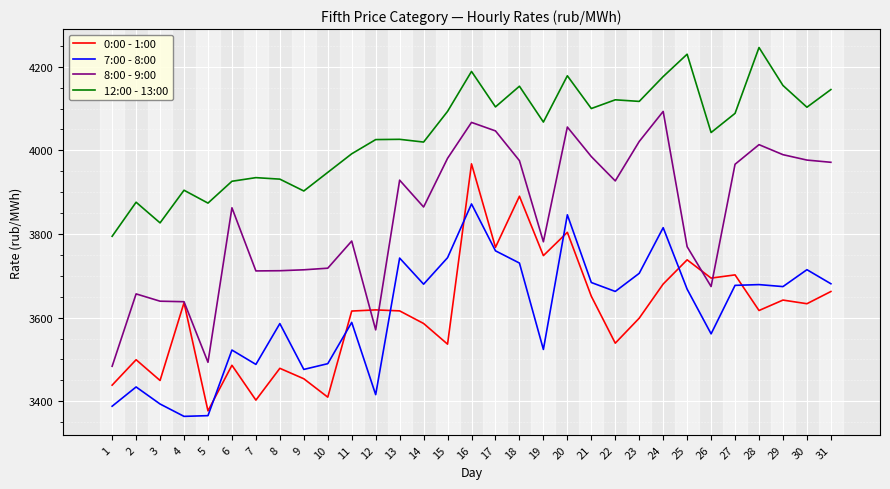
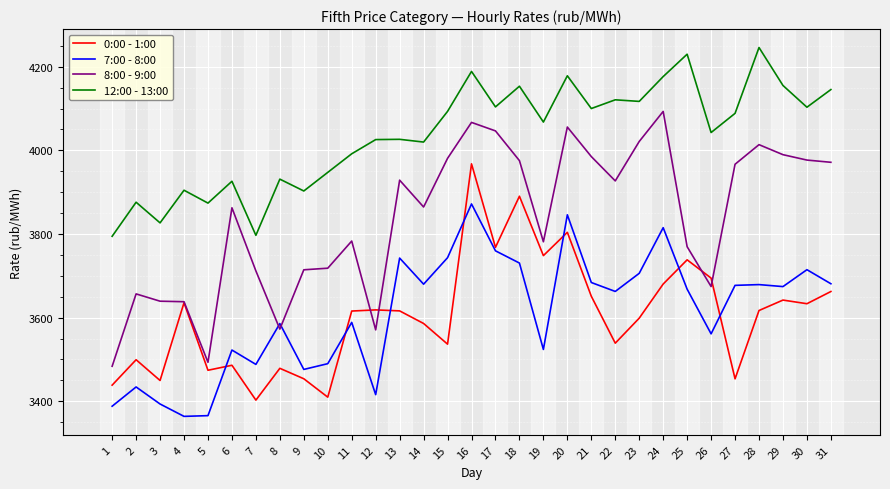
  {
    "0:00 - 1:00": {
      "1": 3440,
      "2": 3500,
      "3": 3450,
-     "5": 3380,
+     "5": 3470,
      "6": 3490,
      "7": 3400,
      "8": 3480,
      "9": 3450,
      "10": 3410,
      "11": 3620,
      "12": 3620,
      "13": 3620,
      "14": 3590,
      "15": 3540,
      "16": 3970,
      "17": 3770,
      "18": 3890,
      "19": 3750,
      "20": 3800,
      "21": 3650,
      "22": 3540,
      "23": 3600,
      "24": 3680,
      "25": 3740,
      "26": 3690,
-     "27": 3700,
+     "27": 3450,
      "28": 3620,
      "29": 3640,
      "30": 3630,
      "31": 3660
    },
    "7:00 - 8:00": {
      "1": 3390,
      "2": 3430,
      "3": 3390,
      "4": 3360,
      "5": 3370,
      "6": 3520,
      "7": 3490,
      "8": 3590,
      "9": 3480,
      "10": 3490,
      "11": 3590,
      "12": 3420,
      "13": 3740,
      "14": 3680,
      "15": 3740,
      "16": 3870,
      "17": 3760,
      "18": 3730,
      "19": 3520,
      "20": 3850,
      "21": 3680,
      "22": 3660,
      "23": 3710,
      "24": 3820,
      "25": 3670,
      "26": 3560,
      "27": 3680,
      "28": 3680,
      "29": 3670,
      "30": 3710,
      "31": 3680
    },
    "8:00 - 9:00": {
      "1": 3480,
      "2": 3660,
      "3": 3640,
      "5": 3490,
      "6": 3860,
      "7": 3710,
-     "8": 3710,
+     "8": 3570,
      "9": 3710,
      "10": 3720,
      "11": 3780,
      "12": 3570,
      "13": 3930,
      "14": 3860,
      "15": 3980,
      "16": 4070,
      "17": 4050,
      "18": 3980,
      "19": 3780,
      "20": 4060,
      "21": 3990,
      "22": 3930,
      "23": 4020,
      "24": 4090,
      "25": 3770,
      "26": 3670,
      "27": 3970,
      "28": 4010,
      "29": 3990,
      "30": 3980,
      "31": 3970
    },
    "12:00 - 13:00": {
      "1": 3790,
      "2": 3880,
      "3": 3830,
      "4": 3900,
      "5": 3870,
      "6": 3930,
-     "7": 3930,
+     "7": 3800,
      "8": 3930,
      "9": 3900,
      "10": 3950,
      "11": 3990,
      "12": 4030,
      "13": 4030,
      "14": 4020,
      "15": 4090,
      "16": 4190,
      "17": 4100,
      "18": 4150,
      "19": 4070,
      "20": 4180,
      "21": 4100,
      "22": 4120,
      "23": 4120,
      "24": 4180,
      "25": 4230,
      "26": 4040,
      "27": 4090,
      "28": 4250,
      "29": 4160,
      "30": 4100,
      "31": 4150
    }
  }
